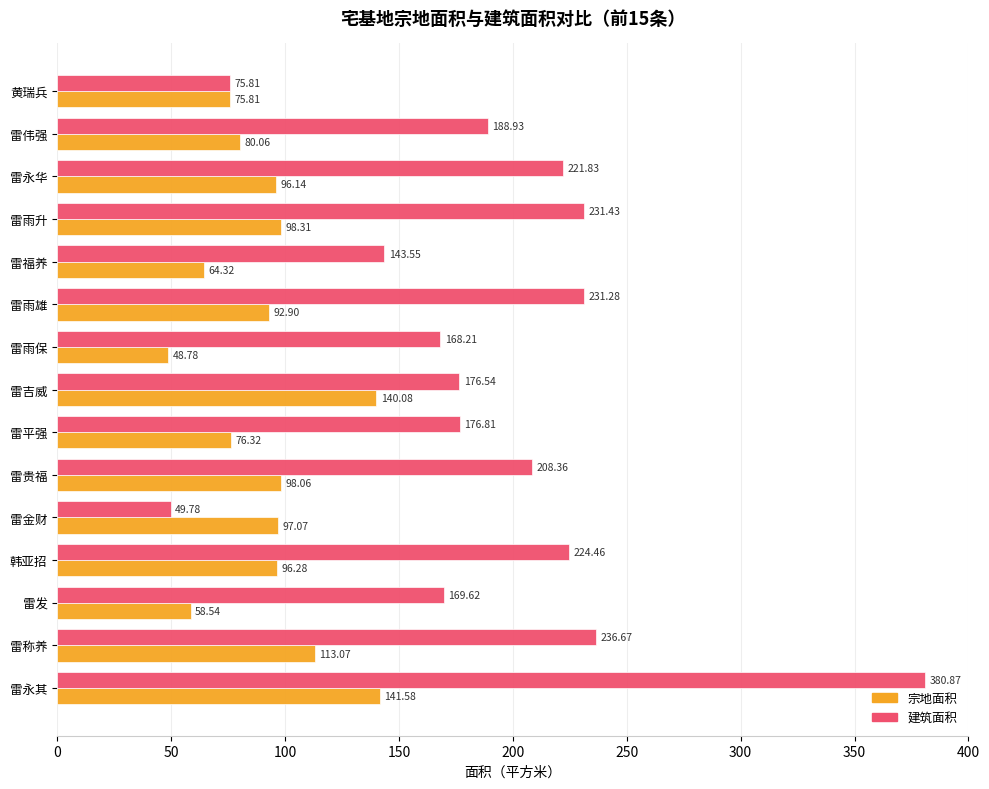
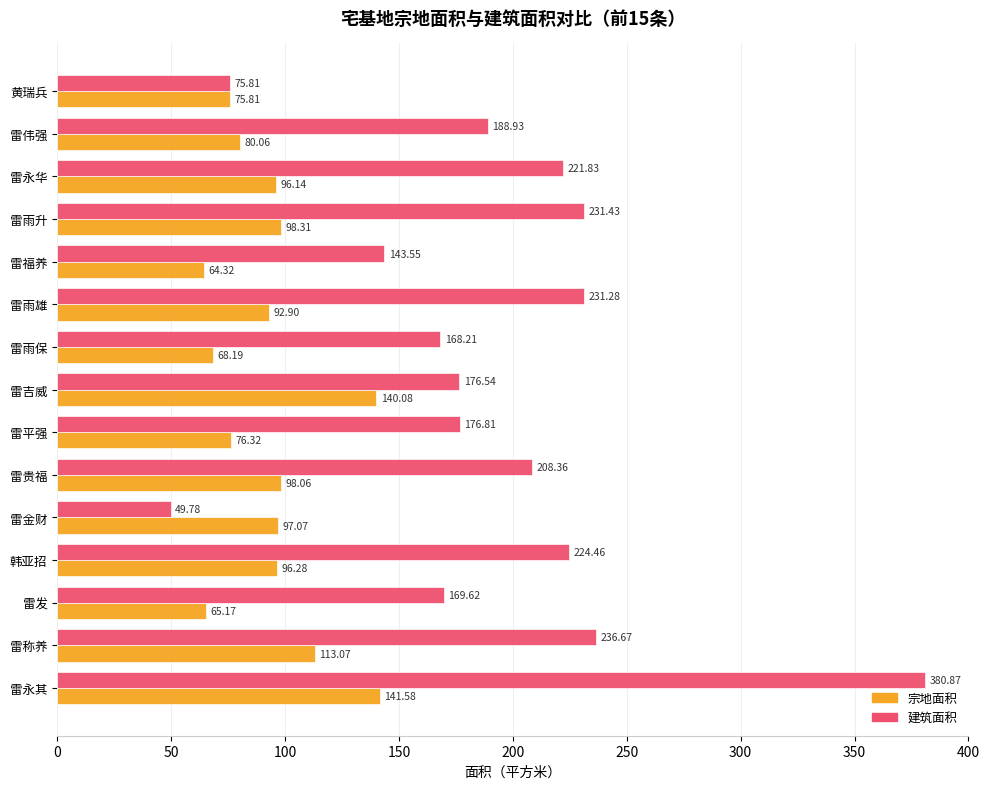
  {
    "宗地面积": {
      "黄瑞兵": 75.81,
      "雷伟强": 80.06,
      "雷永华": 96.14,
      "雷雨升": 98.31,
      "雷福养": 64.32,
      "雷雨雄": 92.90,
-     "雷雨保": 48.78,
+     "雷雨保": 68.19,
      "雷吉威": 140.08,
      "雷平强": 76.32,
      "雷贵福": 98.06,
      "雷金财": 97.07,
      "韩亚招": 96.28,
-     "雷发": 58.54,
+     "雷发": 65.17,
      "雷称养": 113.07,
      "雷永其": 141.58
    },
    "建筑面积": {
      "黄瑞兵": 75.81,
      "雷伟强": 188.93,
      "雷永华": 221.83,
      "雷雨升": 231.43,
      "雷福养": 143.55,
      "雷雨雄": 231.28,
      "雷雨保": 168.21,
      "雷吉威": 176.54,
      "雷平强": 176.81,
      "雷贵福": 208.36,
      "雷金财": 49.78,
      "韩亚招": 224.46,
      "雷发": 169.62,
      "雷称养": 236.67,
      "雷永其": 380.87
    }
  }
